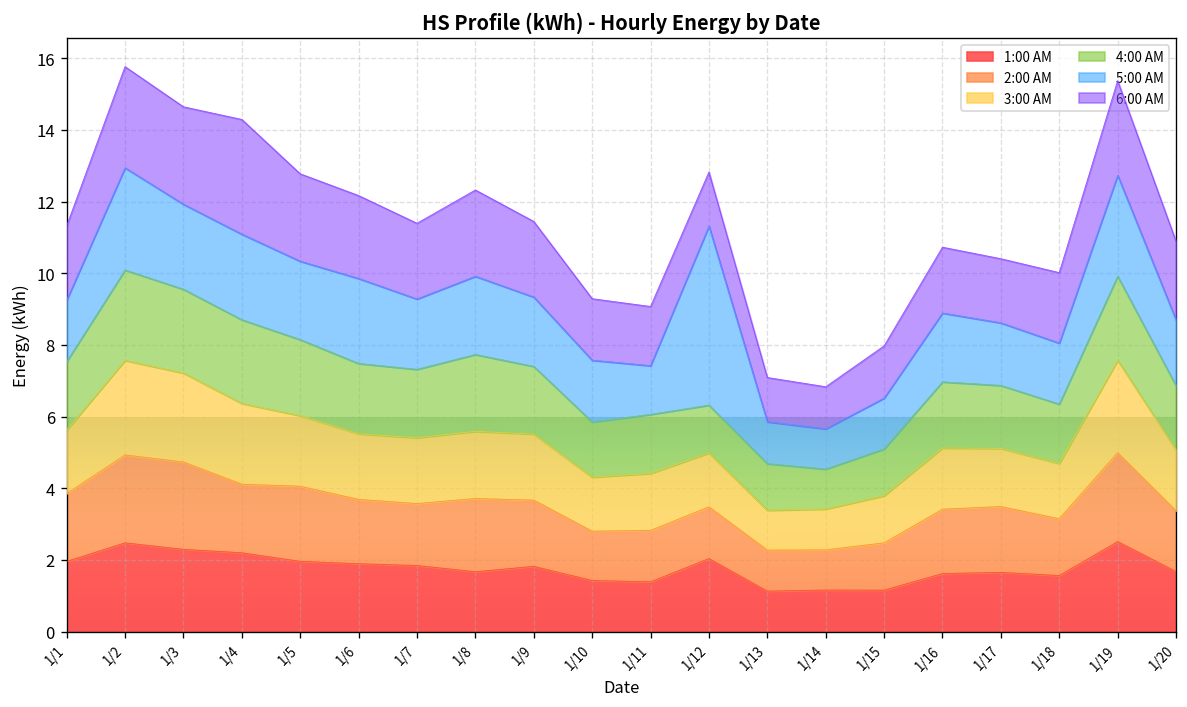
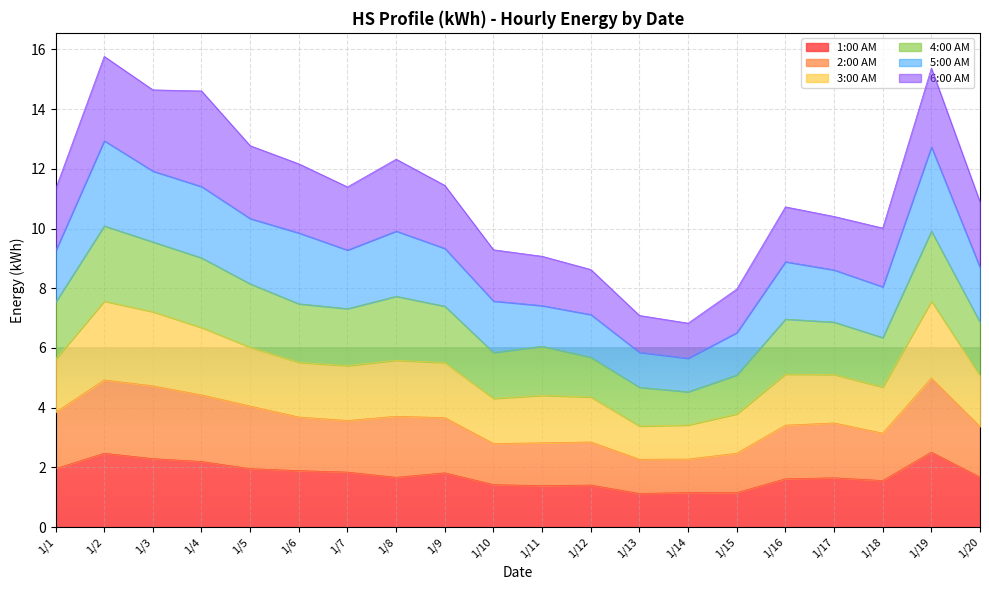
  {
    "1:00 AM": {
      "1/1": 2.0,
      "1/2": 2.5,
      "1/3": 2.3,
      "1/4": 2.2,
      "1/5": 2.0,
      "1/6": 1.9,
      "1/7": 1.8,
      "1/8": 1.7,
      "1/9": 1.8,
      "1/10": 1.4,
      "1/11": 1.4,
-     "1/12": 2.0,
+     "1/12": 1.4,
      "1/13": 1.1,
      "1/14": 1.2,
      "1/15": 1.2,
      "1/16": 1.6,
      "1/17": 1.7,
      "1/18": 1.6,
      "1/19": 2.5,
      "1/20": 1.7
    },
    "2:00 AM": {
      "1/1": 1.9,
      "1/2": 2.5,
      "1/3": 2.4,
-     "1/4": 1.9,
+     "1/4": 2.2,
      "1/5": 2.1,
      "1/6": 1.8,
      "1/7": 1.7,
      "1/8": 2.0,
      "1/9": 1.8,
      "1/10": 1.4,
      "1/11": 1.4,
      "1/12": 1.4,
      "1/13": 1.1,
      "1/14": 1.1,
      "1/15": 1.3,
      "1/16": 1.8,
      "1/17": 1.8,
      "1/18": 1.6,
      "1/19": 2.5,
      "1/20": 1.7
    },
    "3:00 AM": {
      "1/1": 1.8,
      "1/2": 2.6,
      "1/3": 2.5,
      "1/4": 2.3,
      "1/5": 2.0,
      "1/6": 1.8,
      "1/7": 1.8,
      "1/8": 1.9,
      "1/9": 1.8,
      "1/10": 1.5,
      "1/11": 1.6,
      "1/12": 1.5,
      "1/13": 1.1,
      "1/14": 1.1,
      "1/15": 1.3,
      "1/16": 1.7,
      "1/17": 1.6,
      "1/18": 1.5,
      "1/19": 2.6,
      "1/20": 1.7
    },
    "4:00 AM": {
      "1/1": 1.9,
      "1/2": 2.5,
      "1/3": 2.3,
      "1/4": 2.3,
      "1/5": 2.1,
      "1/6": 2.0,
      "1/7": 1.9,
      "1/8": 2.1,
      "1/9": 1.9,
      "1/10": 1.5,
      "1/11": 1.6,
      "1/12": 1.3,
      "1/13": 1.3,
      "1/14": 1.1,
      "1/15": 1.3,
      "1/16": 1.8,
      "1/17": 1.8,
      "1/18": 1.7,
      "1/19": 2.3,
      "1/20": 1.8
    },
    "5:00 AM": {
      "1/1": 1.7,
      "1/2": 2.9,
      "1/3": 2.4,
      "1/4": 2.4,
      "1/5": 2.2,
      "1/6": 2.4,
      "1/7": 2.0,
      "1/8": 2.2,
      "1/9": 1.9,
      "1/10": 1.7,
      "1/11": 1.4,
-     "1/12": 5.0,
+     "1/12": 1.4,
      "1/13": 1.2,
      "1/14": 1.1,
      "1/15": 1.4,
      "1/16": 1.9,
      "1/17": 1.7,
      "1/18": 1.7,
      "1/19": 2.8,
      "1/20": 1.8
    },
    "6:00 AM": {
      "1/1": 2.1,
      "1/2": 2.8,
      "1/3": 2.7,
      "1/4": 3.2,
      "1/5": 2.4,
      "1/6": 2.3,
      "1/7": 2.1,
      "1/8": 2.4,
      "1/9": 2.1,
      "1/10": 1.7,
      "1/11": 1.7,
      "1/12": 1.5,
      "1/13": 1.2,
      "1/14": 1.2,
      "1/15": 1.5,
      "1/16": 1.8,
      "1/17": 1.8,
      "1/18": 2.0,
      "1/20": 2.2
    }
  }
